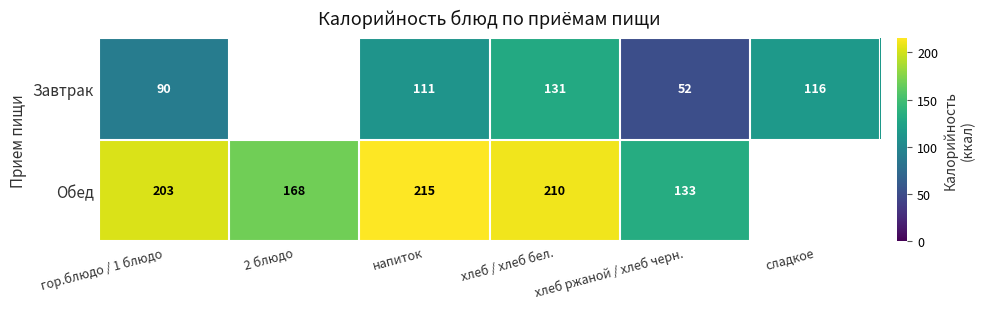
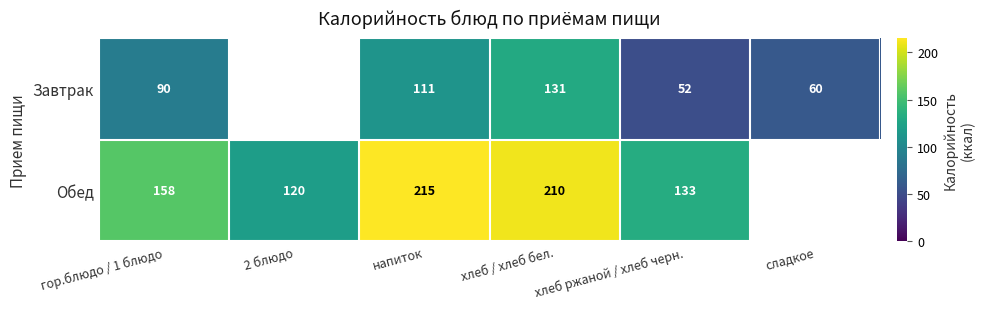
  {
    "Завтрак": {
      "гор.блюдо / 1 блюдо": 90,
      "напиток": 111,
      "хлеб / хлеб бел.": 131,
      "хлеб ржаной / хлеб черн.": 52,
-     "сладкое": 116
+     "сладкое": 60
    },
    "Обед": {
-     "гор.блюдо / 1 блюдо": 203,
-     "2 блюдо": 168,
+     "гор.блюдо / 1 блюдо": 158,
+     "2 блюдо": 120,
      "напиток": 215,
      "хлеб / хлеб бел.": 210,
      "хлеб ржаной / хлеб черн.": 133
    }
  }
